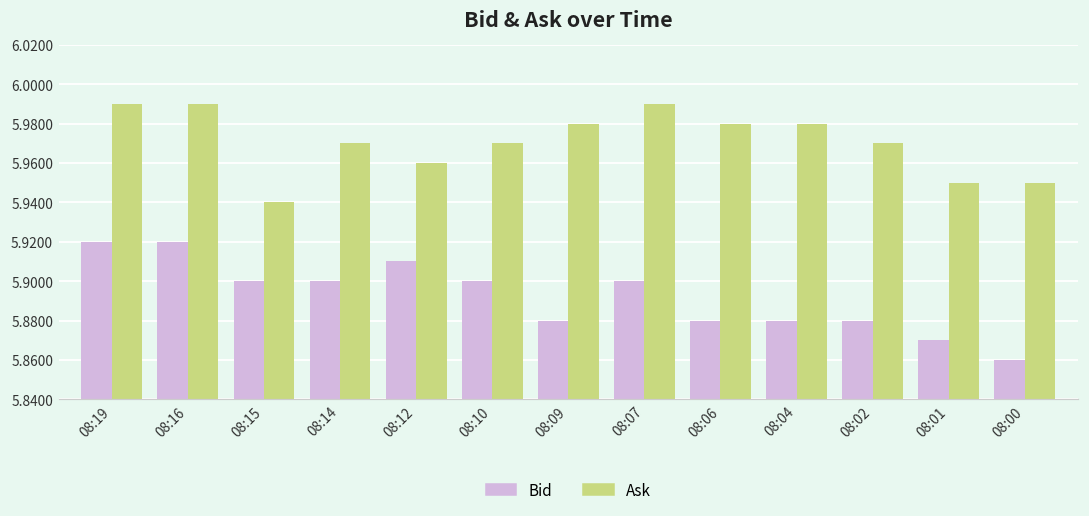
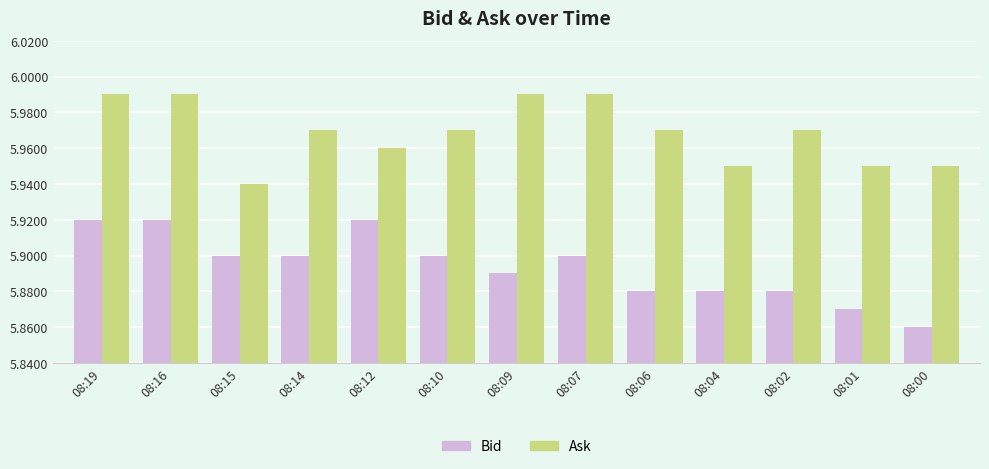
  {
    "Bid": {
      "08:19": 5.92,
      "08:16": 5.92,
      "08:15": 5.90,
      "08:14": 5.90,
-     "08:12": 5.91,
+     "08:12": 5.92,
      "08:10": 5.90,
-     "08:09": 5.88,
+     "08:09": 5.89,
      "08:07": 5.90,
      "08:06": 5.88,
      "08:04": 5.88,
      "08:02": 5.88,
      "08:01": 5.87,
      "08:00": 5.86
    },
    "Ask": {
      "08:19": 5.99,
      "08:16": 5.99,
      "08:15": 5.94,
      "08:14": 5.97,
      "08:12": 5.96,
      "08:10": 5.97,
-     "08:09": 5.98,
+     "08:09": 5.99,
      "08:07": 5.99,
-     "08:06": 5.98,
-     "08:04": 5.98,
+     "08:06": 5.97,
+     "08:04": 5.95,
      "08:02": 5.97,
      "08:01": 5.95,
      "08:00": 5.95
    }
  }
